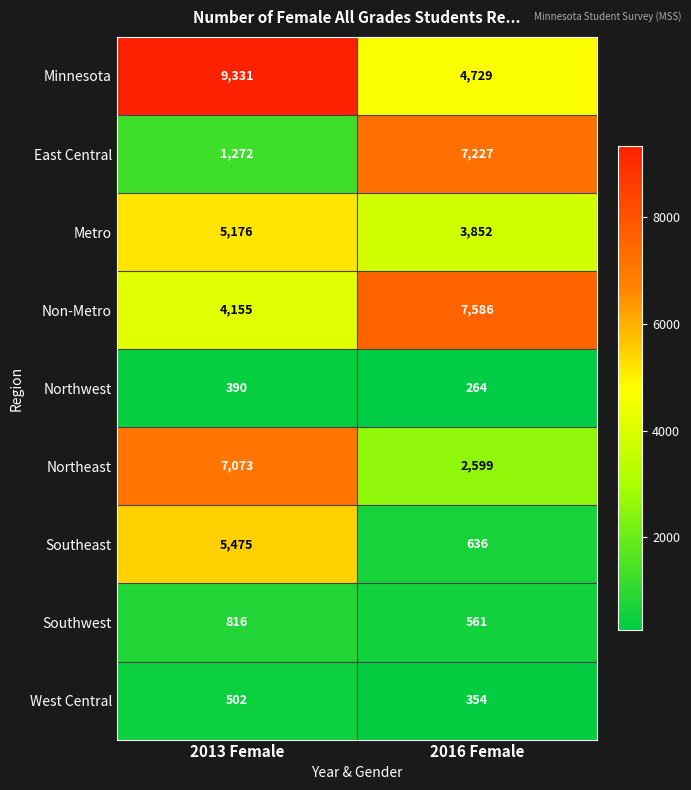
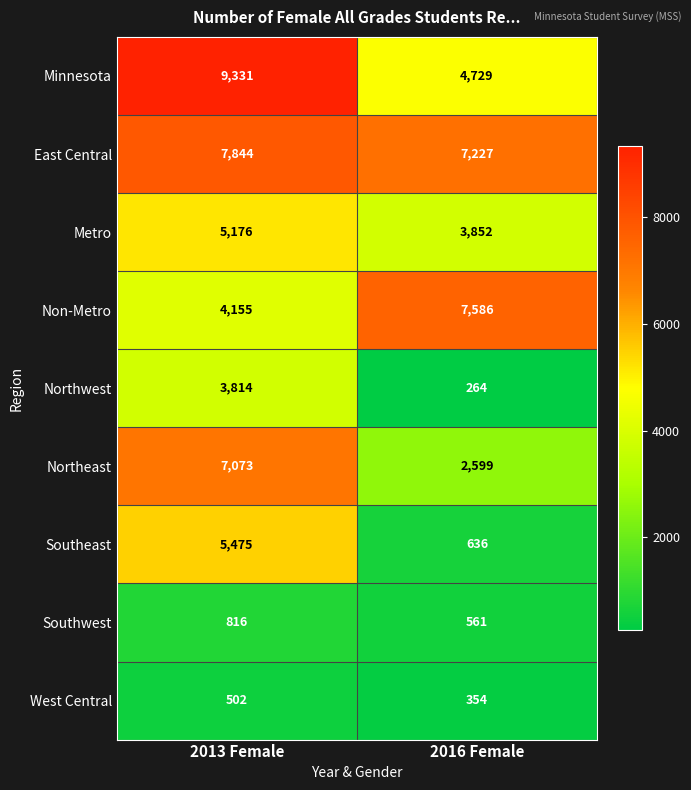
  {
    "Minnesota": {
      "2013 Female": "9,331",
      "2016 Female": "4,729"
    },
    "East Central": {
-     "2013 Female": "1,272",
+     "2013 Female": "7,844",
      "2016 Female": "7,227"
    },
    "Metro": {
      "2013 Female": "5,176",
      "2016 Female": "3,852"
    },
    "Non-Metro": {
      "2013 Female": "4,155",
      "2016 Female": "7,586"
    },
    "Northwest": {
-     "2013 Female": "390",
+     "2013 Female": "3,814",
      "2016 Female": "264"
    },
    "Northeast": {
      "2013 Female": "7,073",
      "2016 Female": "2,599"
    },
    "Southeast": {
      "2013 Female": "5,475",
      "2016 Female": "636"
    },
    "Southwest": {
      "2013 Female": "816",
      "2016 Female": "561"
    },
    "West Central": {
      "2013 Female": "502",
      "2016 Female": "354"
    }
  }
